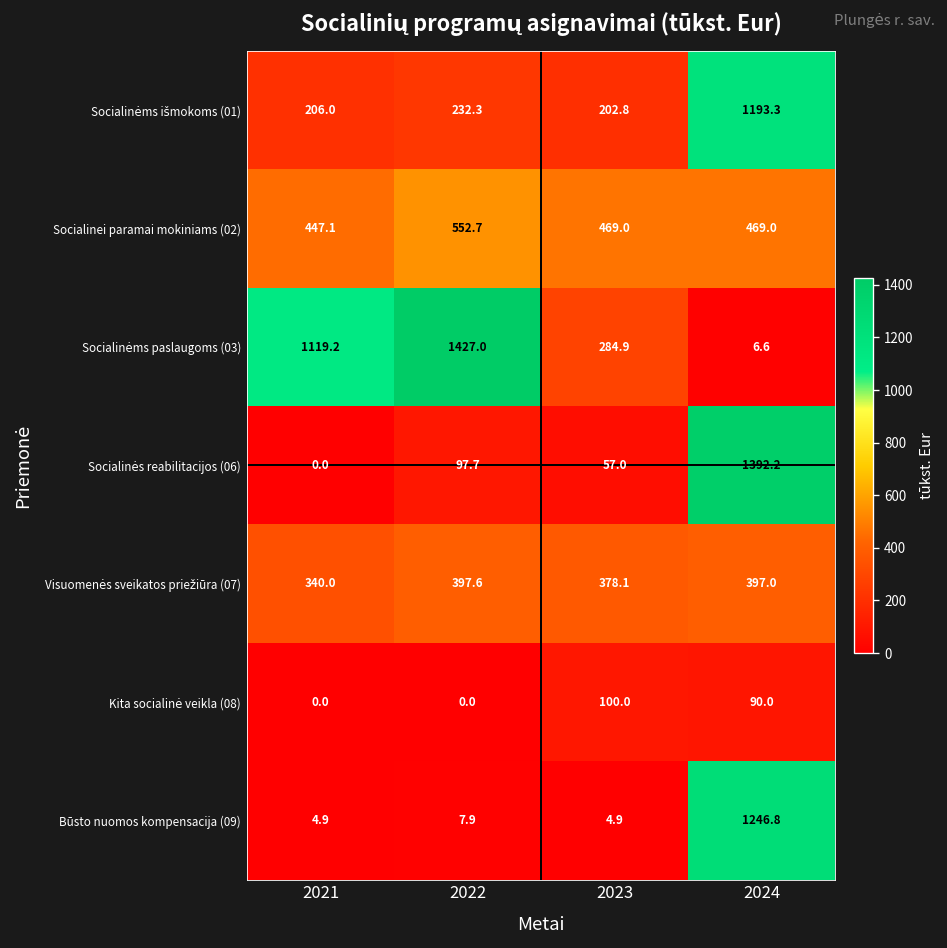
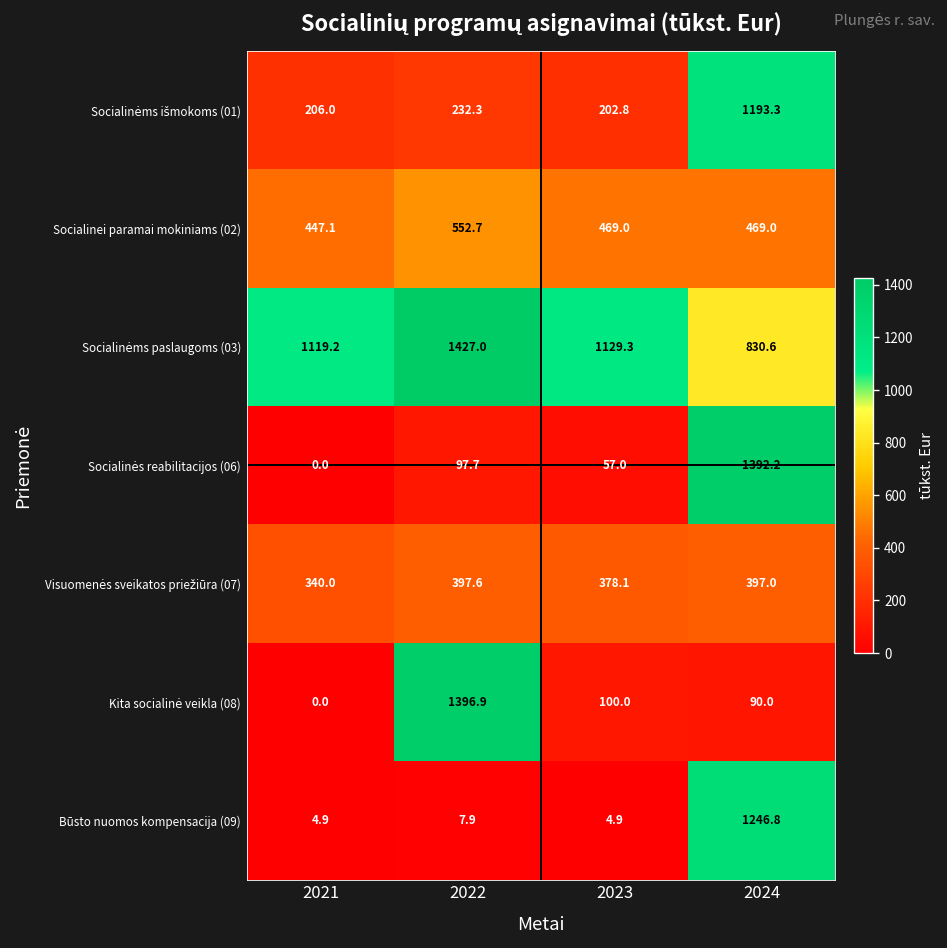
  {
    "Socialinėms išmokoms (01)": {
      "2021": 206.0,
      "2022": 232.3,
      "2023": 202.8,
      "2024": 1193.3
    },
    "Socialinei paramai mokiniams (02)": {
      "2021": 447.1,
      "2022": 552.7,
      "2023": 469.0,
      "2024": 469.0
    },
    "Socialinėms paslaugoms (03)": {
      "2021": 1119.2,
      "2022": 1427.0,
-     "2023": 284.9,
-     "2024": 6.6
+     "2023": 1129.3,
+     "2024": 830.6
    },
    "Socialinės reabilitacijos (06)": {
      "2021": 0.0,
      "2022": 97.7,
      "2023": 57.0,
      "2024": 1392.2
    },
    "Visuomenės sveikatos priežiūra (07)": {
      "2021": 340.0,
      "2022": 397.6,
      "2023": 378.1,
      "2024": 397.0
    },
    "Kita socialinė veikla (08)": {
      "2021": 0.0,
-     "2022": 0.0,
+     "2022": 1396.9,
      "2023": 100.0,
      "2024": 90.0
    },
    "Būsto nuomos kompensacija (09)": {
      "2021": 4.9,
      "2022": 7.9,
      "2023": 4.9,
      "2024": 1246.8
    }
  }
